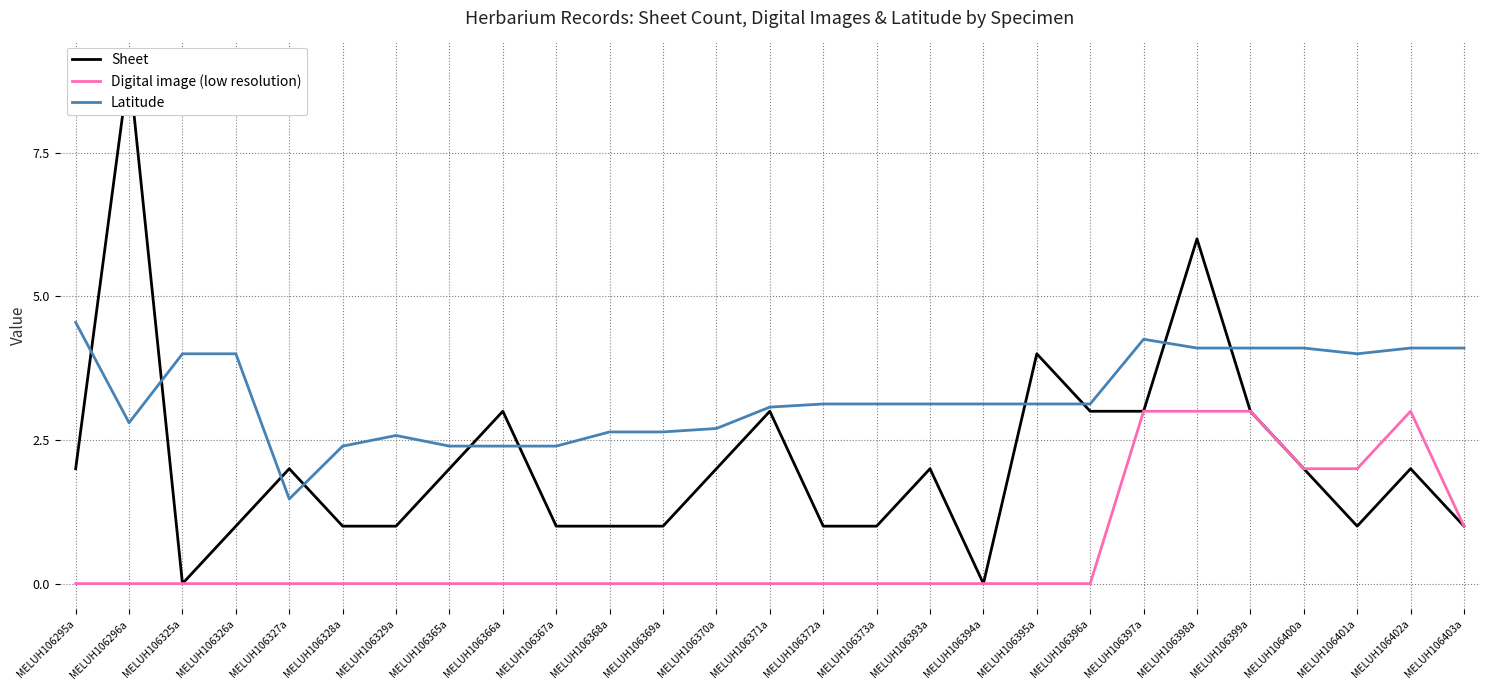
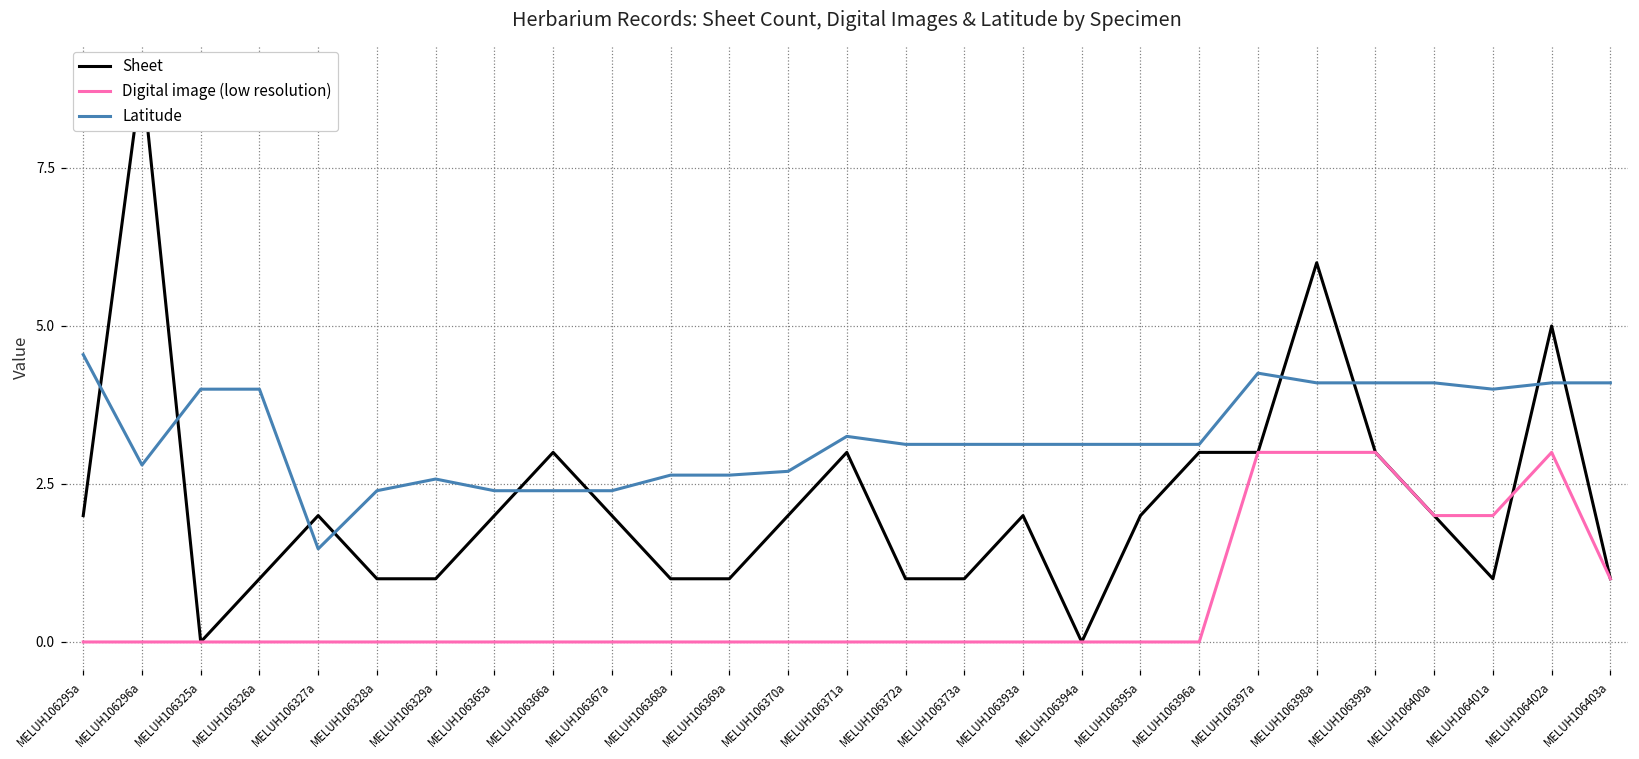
  {
    "Sheet": {
      "MELUH106295a": 2,
      "MELUH106326a": 1,
      "MELUH106327a": 2,
      "MELUH106328a": 1,
      "MELUH106329a": 1,
      "MELUH106365a": 2,
      "MELUH106366a": 3,
-     "MELUH106367a": 1,
+     "MELUH106367a": 2,
      "MELUH106368a": 1,
      "MELUH106369a": 1,
      "MELUH106370a": 2,
      "MELUH106371a": 3,
      "MELUH106372a": 1,
      "MELUH106373a": 1,
      "MELUH106393a": 2,
-     "MELUH106395a": 4,
+     "MELUH106395a": 2,
      "MELUH106396a": 3,
      "MELUH106398a": 6,
      "MELUH106401a": 1,
-     "MELUH106402a": 2
+     "MELUH106402a": 5
    },
    "Digital image (low resolution)": {
      "MELUH106295a": 0.0,
      "MELUH106296a": 0.0,
      "MELUH106326a": 0.0,
      "MELUH106327a": 0.0,
      "MELUH106328a": 0.0,
      "MELUH106329a": 0.0,
      "MELUH106365a": 0.0,
      "MELUH106366a": 0.0,
      "MELUH106367a": 0.0,
      "MELUH106368a": 0.0,
      "MELUH106369a": 0.0,
      "MELUH106370a": 0.0,
      "MELUH106371a": 0.0,
      "MELUH106372a": 0.0,
      "MELUH106373a": 0.0,
      "MELUH106393a": 0.0,
      "MELUH106395a": 0.0,
      "MELUH106396a": 0.0,
      "MELUH106398a": 3.0,
      "MELUH106401a": 2.0,
      "MELUH106402a": 3.0
    },
    "Latitude": {
      "MELUH106295a": 4.5,
      "MELUH106296a": 2.8,
      "MELUH106325a": 4.0,
      "MELUH106326a": 4.0,
      "MELUH106327a": 1.5,
      "MELUH106328a": 2.4,
      "MELUH106329a": 2.6,
      "MELUH106365a": 2.4,
      "MELUH106366a": 2.4,
      "MELUH106367a": 2.4,
      "MELUH106368a": 2.6,
      "MELUH106369a": 2.6,
      "MELUH106370a": 2.7,
-     "MELUH106371a": 3.1,
+     "MELUH106371a": 3.3,
      "MELUH106372a": 3.1,
      "MELUH106373a": 3.1,
      "MELUH106393a": 3.1,
      "MELUH106394a": 3.1,
      "MELUH106395a": 3.1,
      "MELUH106396a": 3.1,
      "MELUH106397a": 4.3,
      "MELUH106398a": 4.1,
      "MELUH106399a": 4.1,
      "MELUH106400a": 4.1,
      "MELUH106401a": 4.0,
      "MELUH106402a": 4.1,
      "MELUH106403a": 4.1
    }
  }
